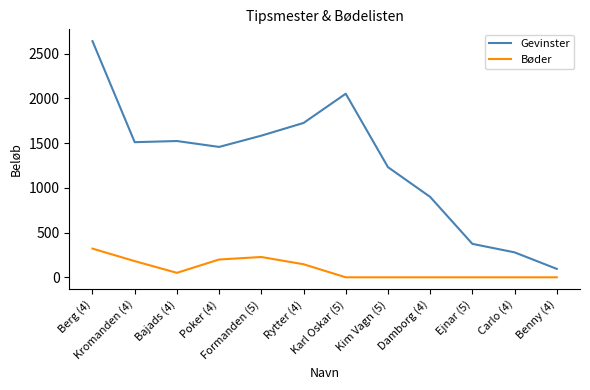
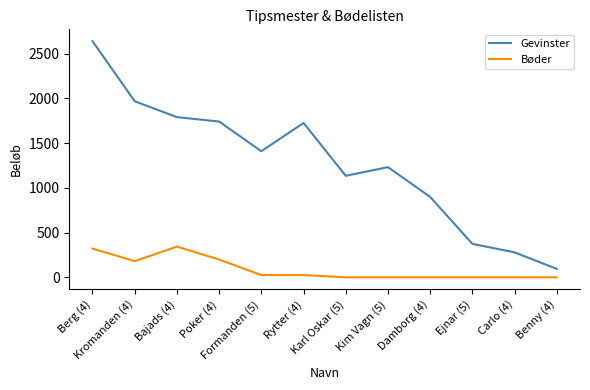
  {
    "Gevinster": {
      "Berg (4)": 2600,
-     "Kromanden (4)": 1500,
-     "Bajads (4)": 1500,
-     "Poker (4)": 1500,
-     "Formanden (5)": 1600,
+     "Kromanden (4)": 2000,
+     "Bajads (4)": 1800,
+     "Poker (4)": 1700,
+     "Formanden (5)": 1400,
      "Rytter (4)": 1700,
-     "Karl Oskar (5)": 2100,
+     "Karl Oskar (5)": 1100,
      "Kim Vagn (5)": 1200,
      "Damborg (4)": 900,
      "Ejnar (5)": 400,
      "Carlo (4)": 300,
      "Benny (4)": 100
    },
    "Bøder": {
      "Berg (4)": 300,
      "Kromanden (4)": 200,
-     "Bajads (4)": 100,
+     "Bajads (4)": 300,
      "Poker (4)": 200,
-     "Formanden (5)": 200,
-     "Rytter (4)": 100,
+     "Formanden (5)": 0,
+     "Rytter (4)": 0,
      "Karl Oskar (5)": 0,
      "Kim Vagn (5)": 0,
      "Damborg (4)": 0,
      "Ejnar (5)": 0,
      "Carlo (4)": 0,
      "Benny (4)": 0
    }
  }
